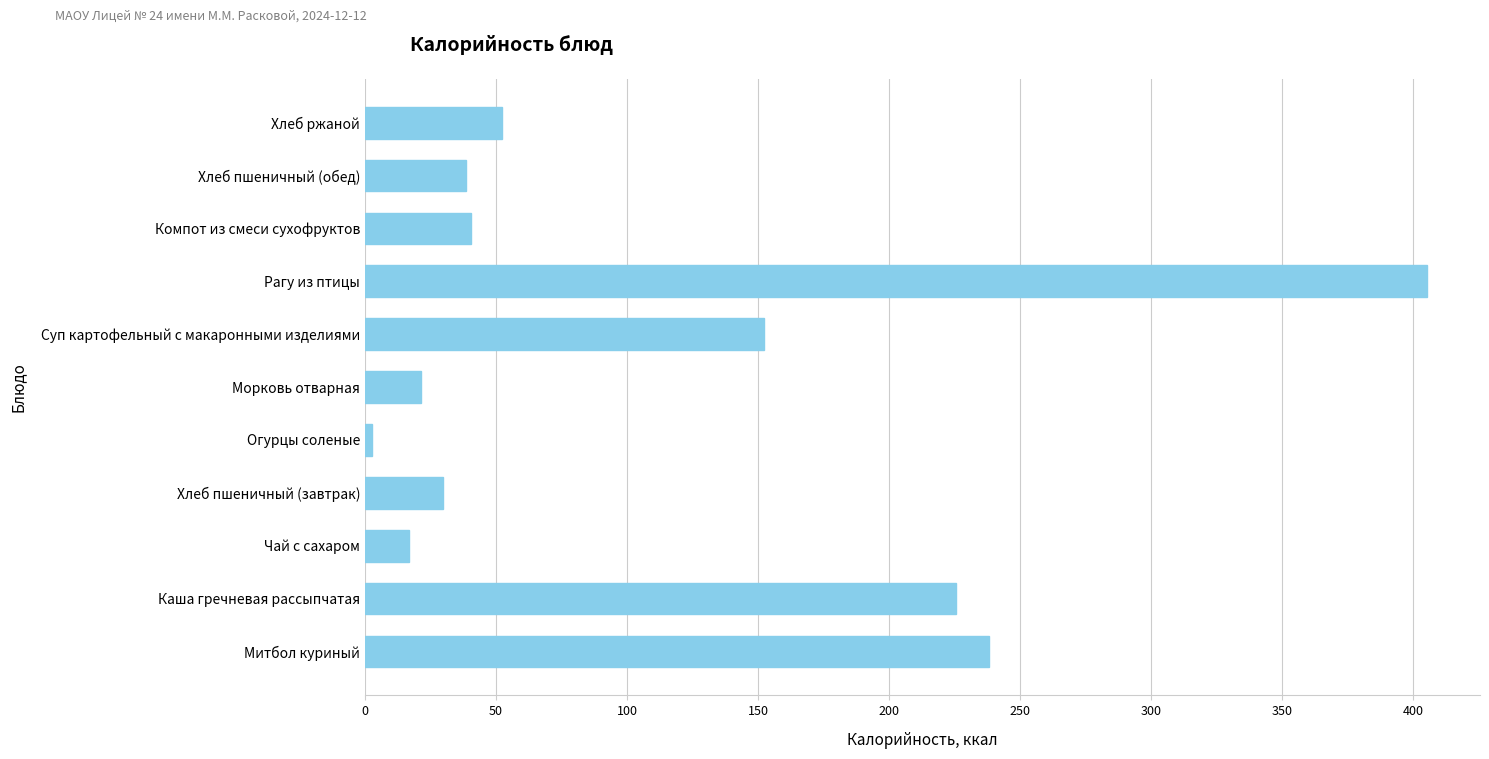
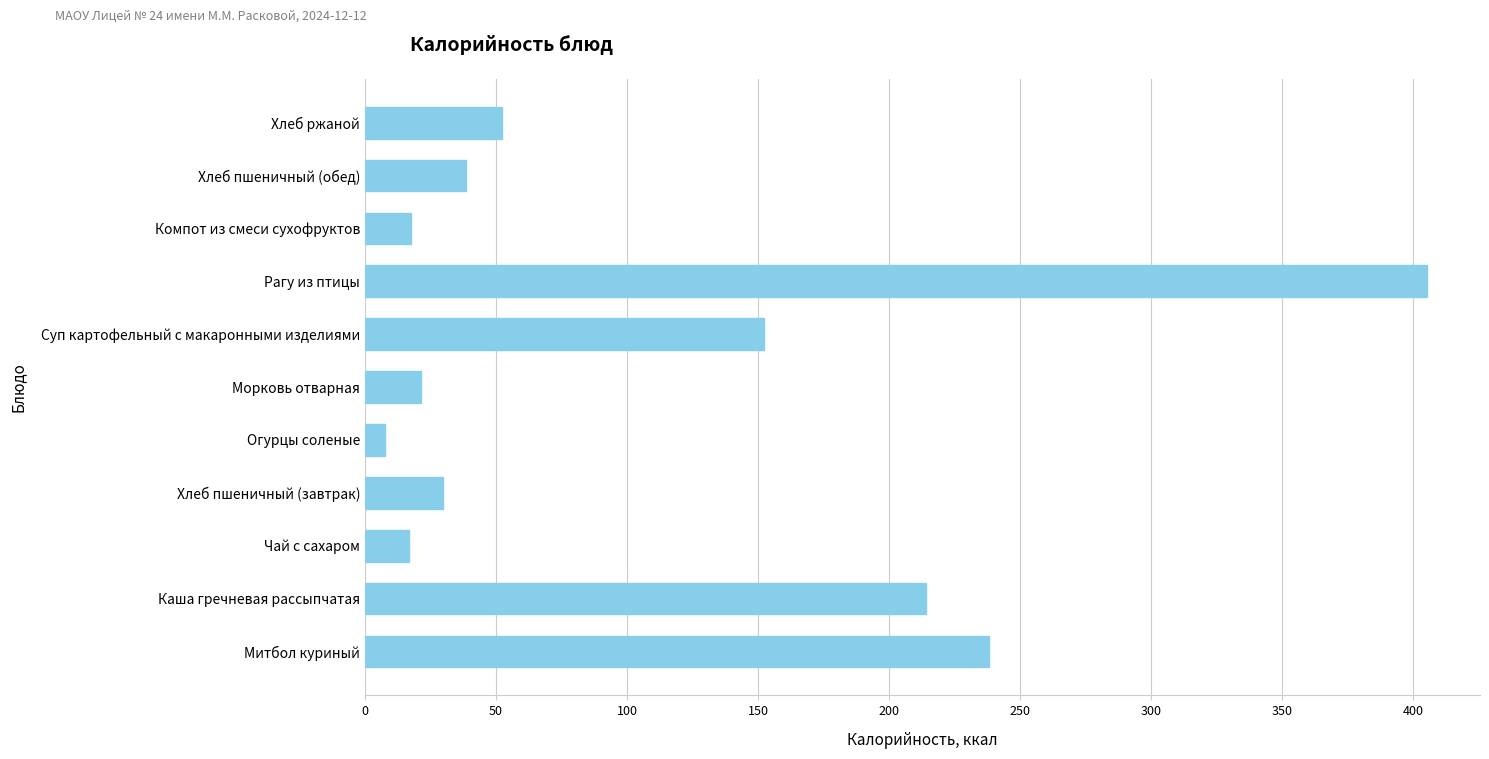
  {
    "Хлеб ржаной": 52,
    "Хлеб пшеничный (обед)": 39,
-   "Компот из смеси сухофруктов": 40,
+   "Компот из смеси сухофруктов": 17,
    "Рагу из птицы": 405,
    "Суп картофельный с макаронными изделиями": 152,
    "Морковь отварная": 21,
-   "Огурцы соленые": 3,
+   "Огурцы соленые": 8,
    "Хлеб пшеничный (завтрак)": 30,
    "Чай с сахаром": 17,
-   "Каша гречневая рассыпчатая": 226,
+   "Каша гречневая рассыпчатая": 214,
    "Митбол куриный": 238
  }
